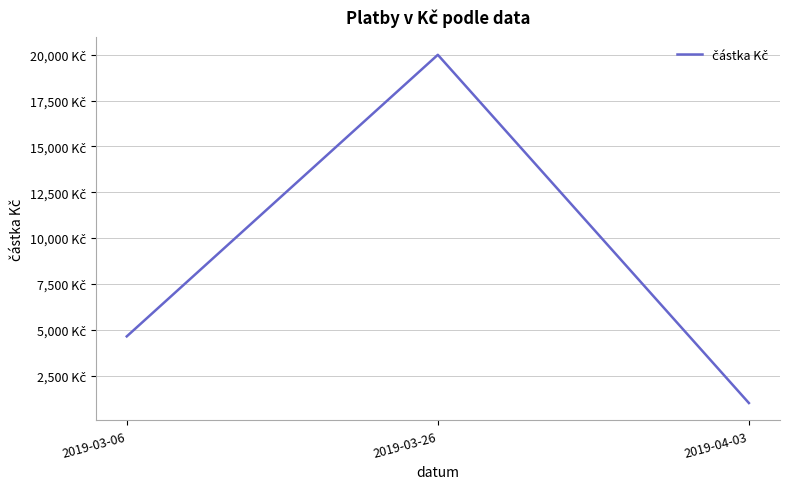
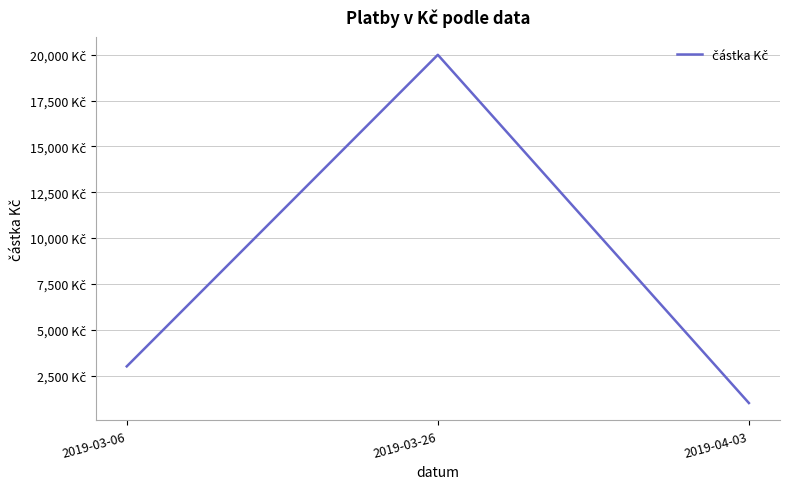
  {
-   "2019-03-06": "4,600 Kč",
+   "2019-03-06": "3,000 Kč",
    "2019-03-26": "20,000 Kč",
    "2019-04-03": "1,000 Kč"
  }
